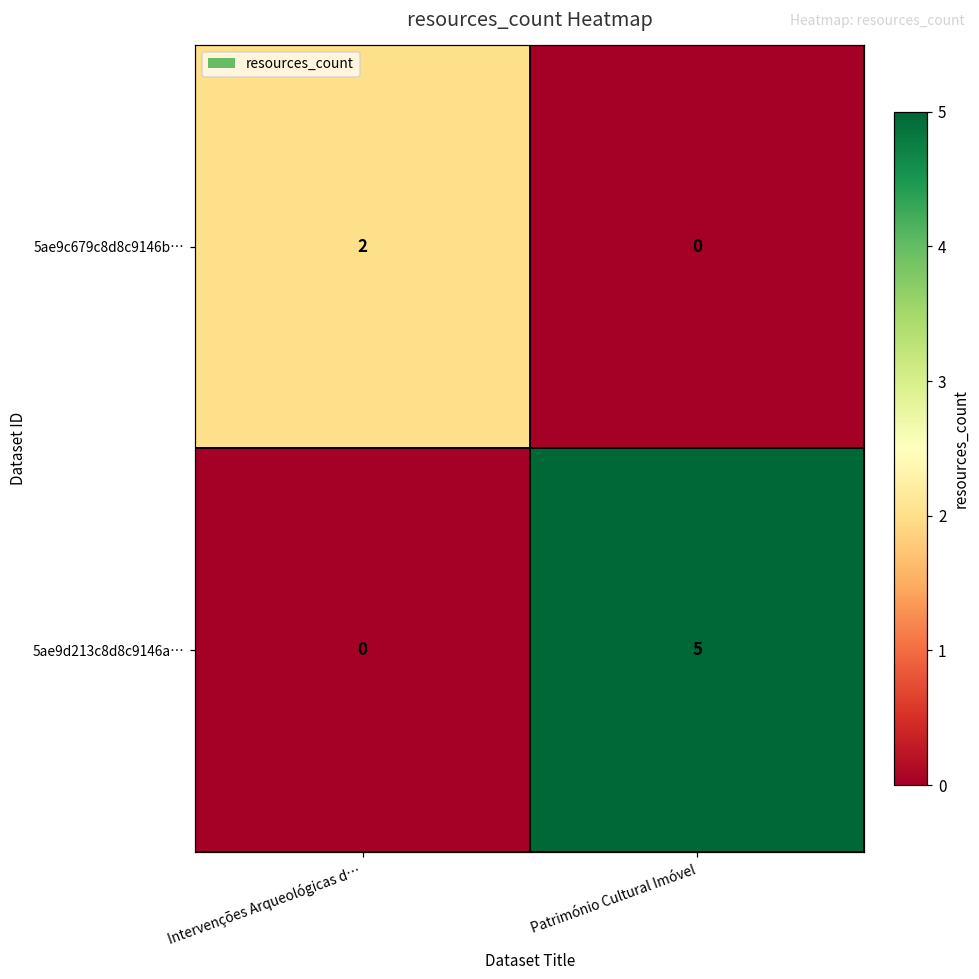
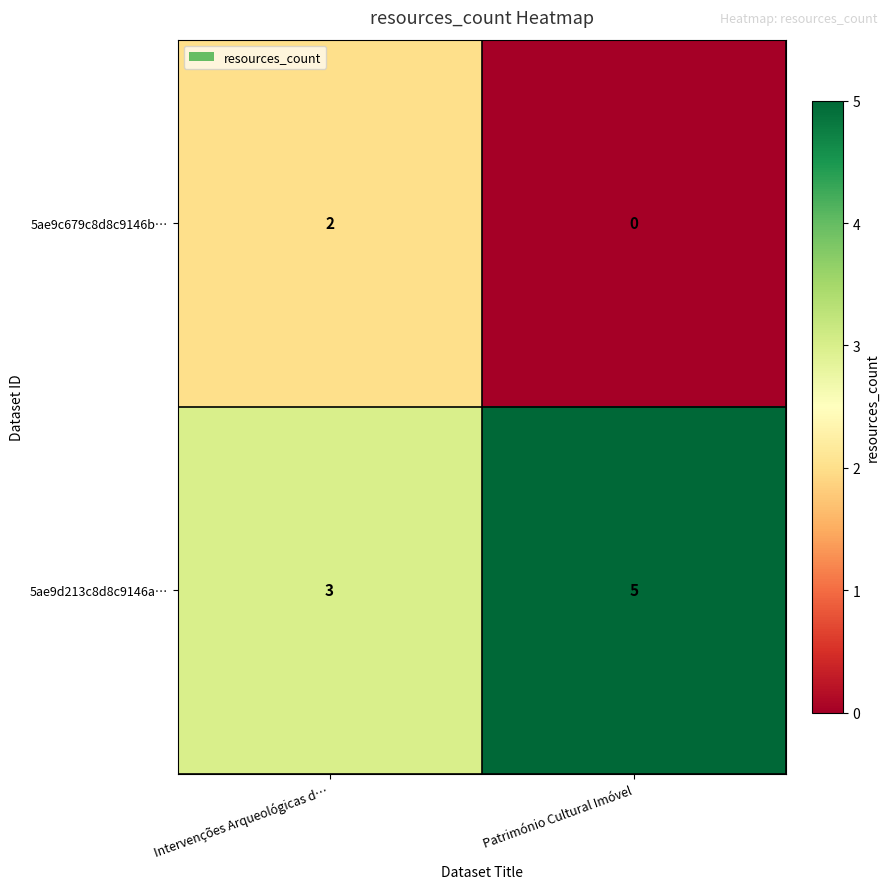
  {
    "5ae9c679c8d8c9146b…": {
      "Intervenções Arqueológicas d…": 2,
      "Património Cultural Imóvel": 0
    },
    "5ae9d213c8d8c9146a…": {
-     "Intervenções Arqueológicas d…": 0,
+     "Intervenções Arqueológicas d…": 3,
      "Património Cultural Imóvel": 5
    }
  }
